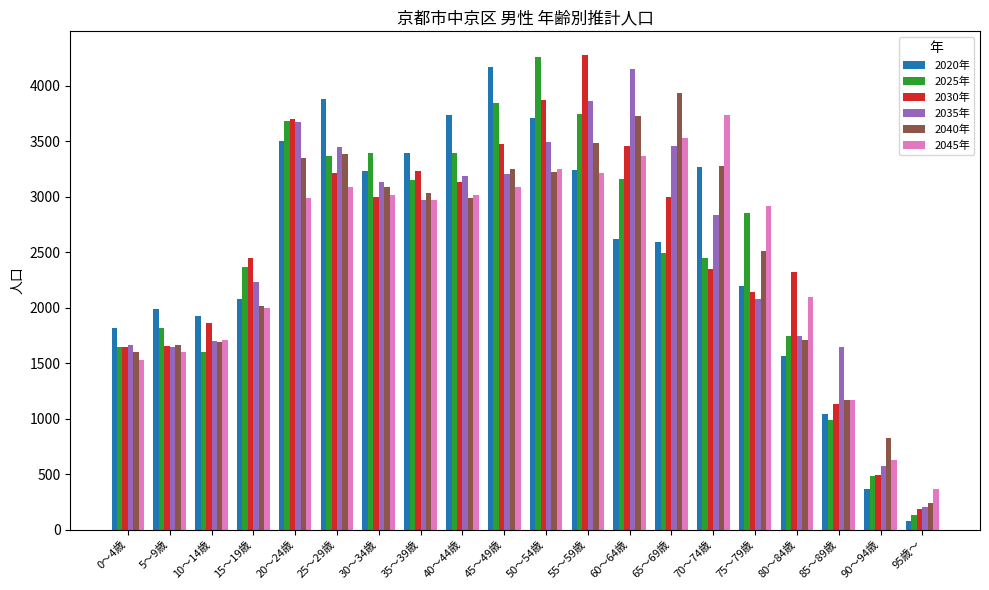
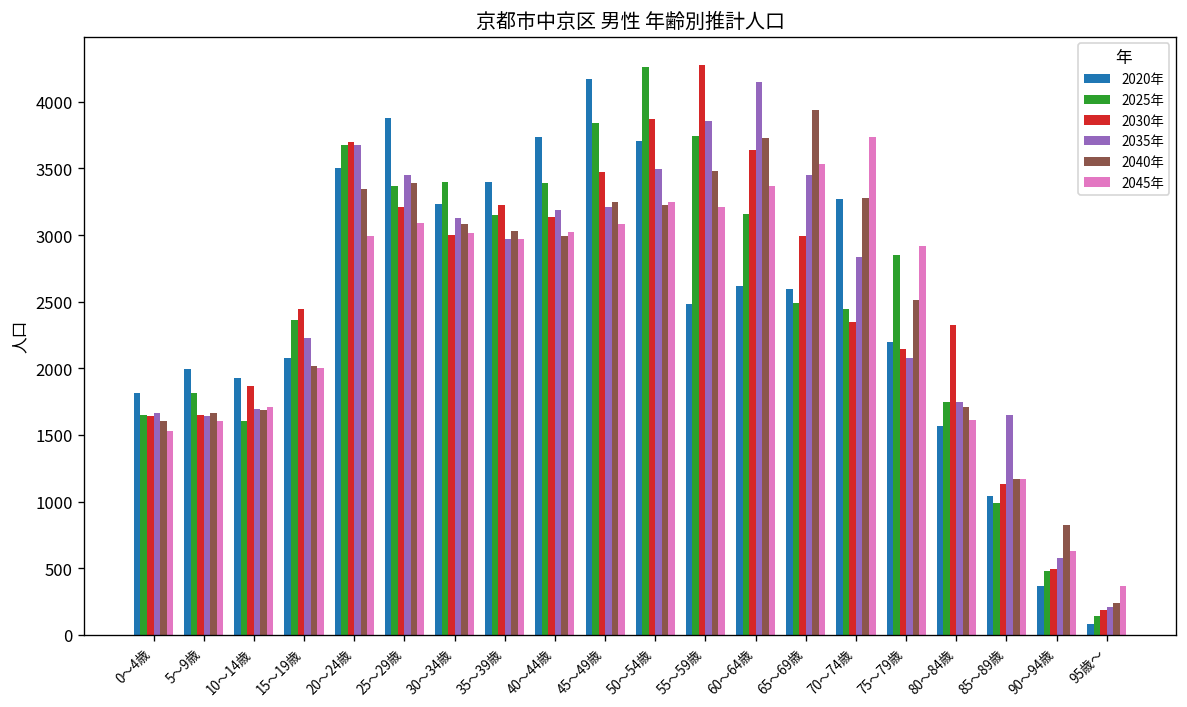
  {
    "2020年": {
      "0～4歳": 1820,
      "5～9歳": 1990,
      "10～14歳": 1930,
      "15～19歳": 2080,
      "20～24歳": 3500,
      "25～29歳": 3880,
      "30～34歳": 3230,
      "35～39歳": 3400,
      "40～44歳": 3740,
      "45～49歳": 4170,
      "50～54歳": 3710,
-     "55～59歳": 3240,
+     "55～59歳": 2490,
      "60～64歳": 2620,
      "65～69歳": 2590,
      "70～74歳": 3270,
      "75～79歳": 2200,
      "80～84歳": 1570,
      "85～89歳": 1040,
      "90～94歳": 370,
      "95歳～": 80
    },
    "2025年": {
      "0～4歳": 1650,
      "5～9歳": 1810,
      "10～14歳": 1610,
      "15～19歳": 2360,
      "20～24歳": 3680,
      "25～29歳": 3370,
      "30～34歳": 3400,
      "35～39歳": 3150,
      "40～44歳": 3390,
      "45～49歳": 3840,
      "50～54歳": 4260,
      "55～59歳": 3750,
      "60～64歳": 3160,
      "65～69歳": 2490,
      "70～74歳": 2450,
      "75～79歳": 2850,
      "80～84歳": 1750,
      "85～89歳": 990,
      "90～94歳": 480,
      "95歳～": 140
    },
    "2030年": {
      "0～4歳": 1650,
      "5～9歳": 1650,
      "10～14歳": 1870,
      "15～19歳": 2450,
      "20～24歳": 3700,
      "25～29歳": 3210,
      "30～34歳": 3000,
      "35～39歳": 3230,
      "40～44歳": 3130,
      "45～49歳": 3480,
      "50～54歳": 3870,
      "55～59歳": 4280,
-     "60～64歳": 3450,
+     "60～64歳": 3640,
      "65～69歳": 2990,
      "70～74歳": 2350,
      "75～79歳": 2140,
      "80～84歳": 2320,
      "85～89歳": 1130,
      "90～94歳": 490,
      "95歳～": 190
    },
    "2035年": {
      "0～4歳": 1660,
      "5～9歳": 1650,
      "10～14歳": 1700,
      "15～19歳": 2230,
      "20～24歳": 3670,
      "25～29歳": 3450,
      "30～34歳": 3130,
      "35～39歳": 2970,
      "40～44歳": 3190,
      "45～49歳": 3210,
      "50～54歳": 3500,
      "55～59歳": 3860,
      "60～64歳": 4150,
      "65～69歳": 3450,
      "70～74歳": 2830,
      "75～79歳": 2080,
      "80～84歳": 1750,
      "85～89歳": 1650,
      "90～94歳": 580,
      "95歳～": 210
    },
    "2040年": {
      "0～4歳": 1600,
      "5～9歳": 1660,
      "10～14歳": 1690,
      "15～19歳": 2020,
      "20～24歳": 3350,
      "25～29歳": 3390,
      "30～34歳": 3080,
      "35～39歳": 3030,
      "40～44歳": 2990,
      "45～49歳": 3250,
      "50～54歳": 3220,
      "55～59歳": 3480,
      "60～64歳": 3730,
      "65～69歳": 3940,
      "70～74歳": 3280,
      "75～79歳": 2510,
      "80～84歳": 1710,
      "85～89歳": 1170,
      "90～94歳": 830,
      "95歳～": 240
    },
    "2045年": {
      "0～4歳": 1530,
      "5～9歳": 1610,
      "10～14歳": 1710,
      "15～19歳": 2000,
      "20～24歳": 2990,
      "25～29歳": 3090,
      "30～34歳": 3020,
      "35～39歳": 2970,
      "40～44歳": 3020,
      "45～49歳": 3080,
      "50～54歳": 3250,
      "55～59歳": 3210,
      "60～64歳": 3370,
      "65～69歳": 3530,
      "70～74歳": 3740,
      "75～79歳": 2920,
-     "80～84歳": 2090,
+     "80～84歳": 1610,
      "85～89歳": 1170,
      "90～94歳": 630,
      "95歳～": 370
    }
  }
